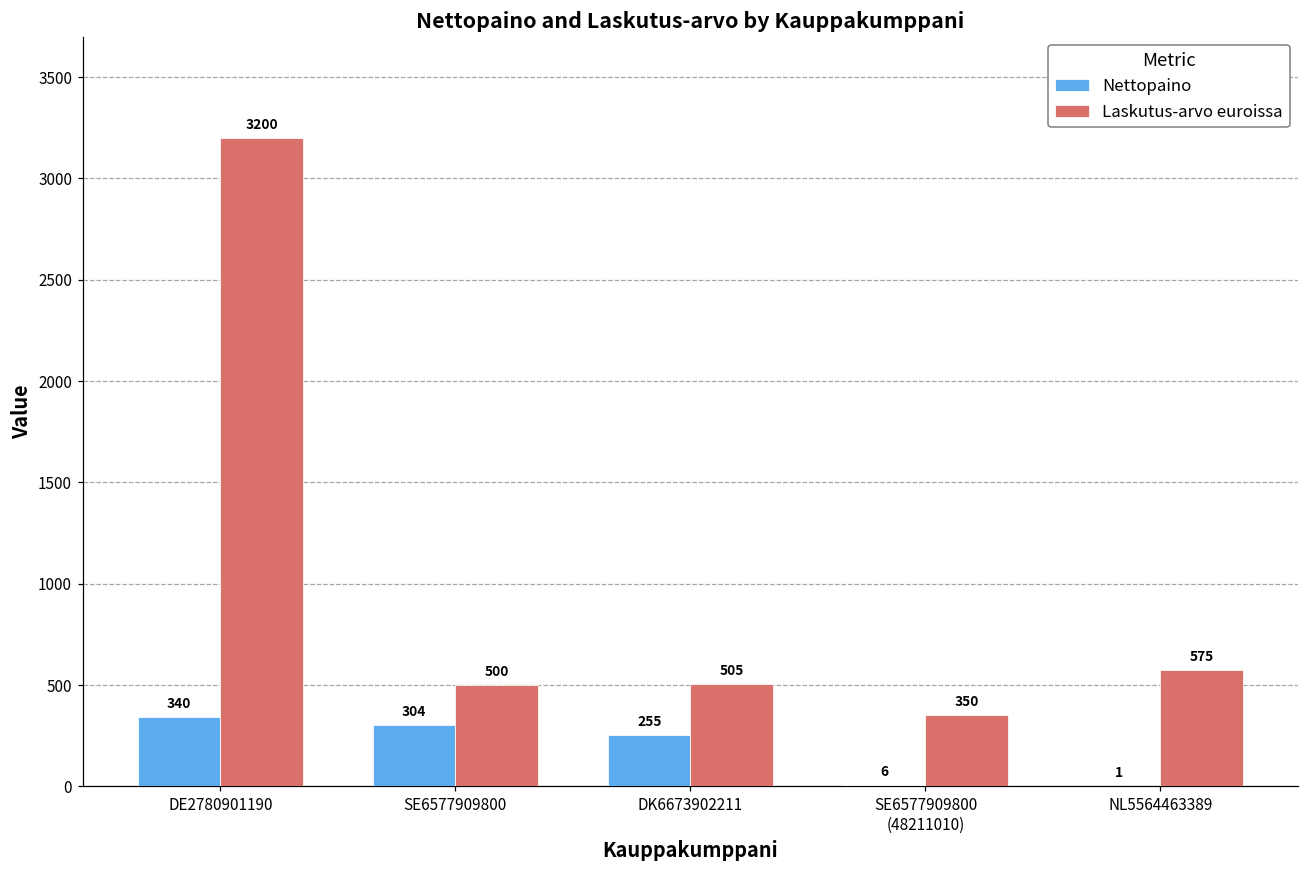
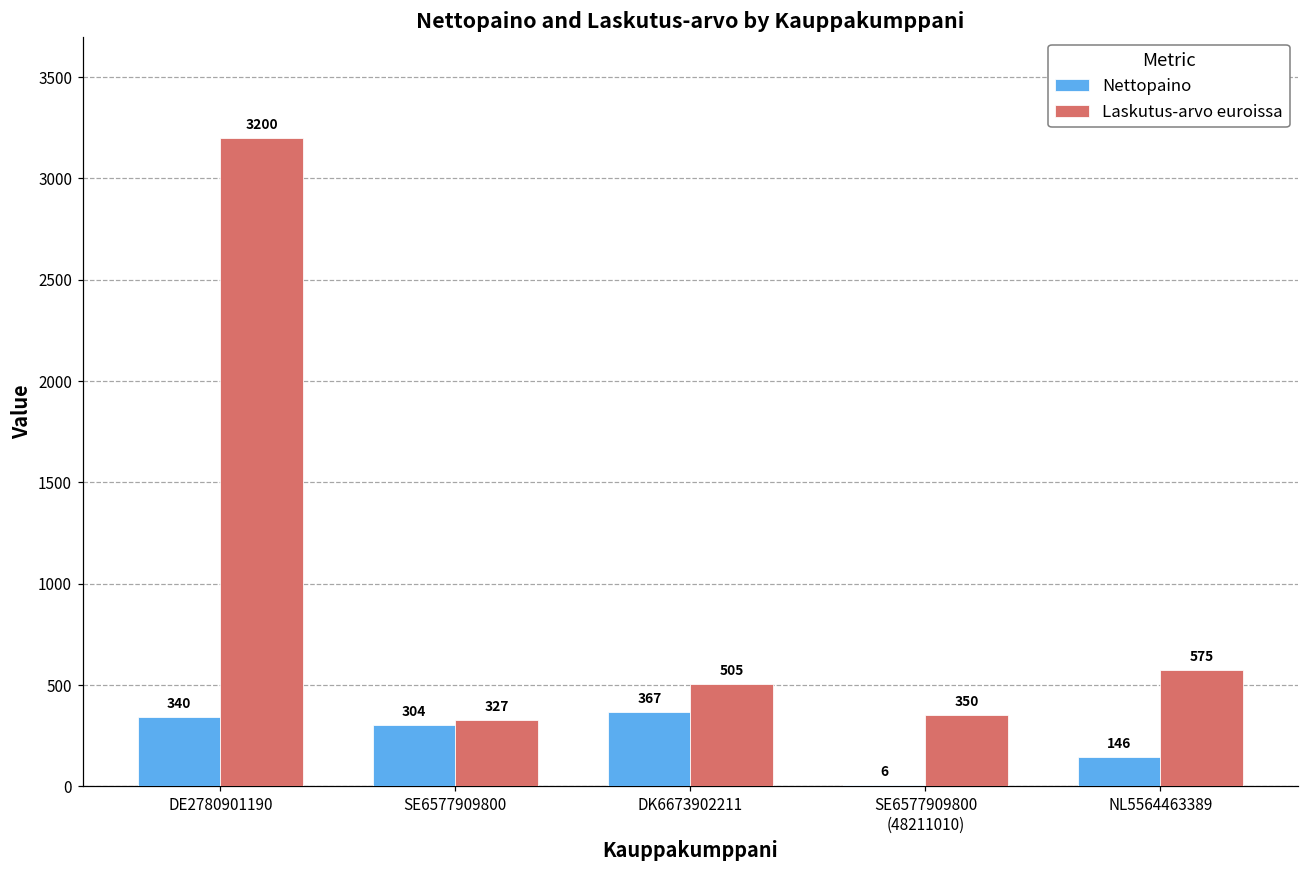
  {
    "Nettopaino": {
      "DE2780901190": 340,
      "SE6577909800": 304,
-     "DK6673902211": 255,
+     "DK6673902211": 367,
      "SE6577909800 (48211010)": 6,
-     "NL5564463389": 1
+     "NL5564463389": 146
    },
    "Laskutus-arvo euroissa": {
      "DE2780901190": 3200,
-     "SE6577909800": 500,
+     "SE6577909800": 327,
      "DK6673902211": 505,
      "SE6577909800 (48211010)": 350,
      "NL5564463389": 575
    }
  }
